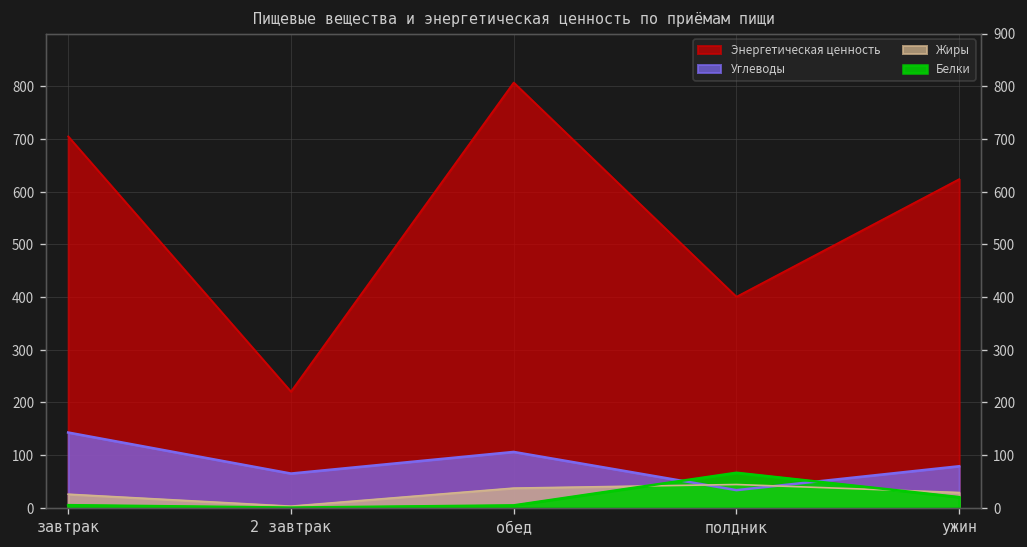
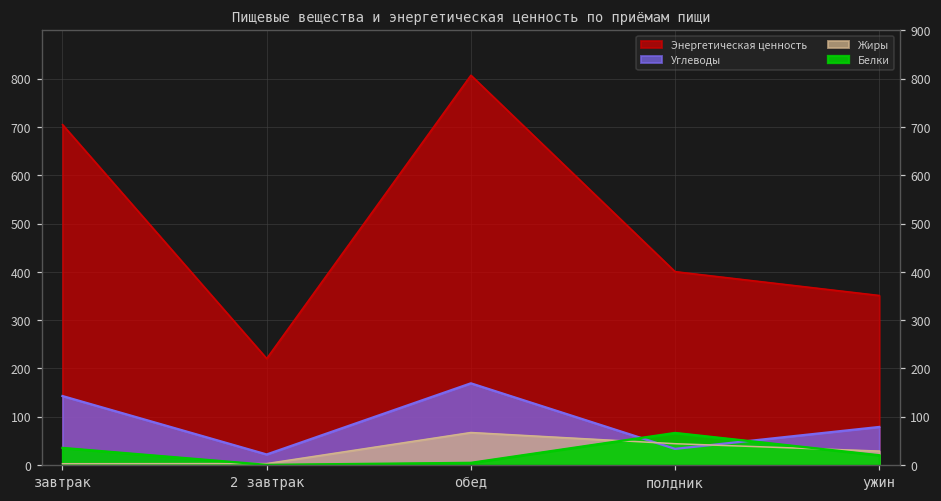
  {
    "Энергетическая ценность": {
      "завтрак": 710,
      "2 завтрак": 220,
      "обед": 810,
      "полдник": 400,
-     "ужин": 620
+     "ужин": 350
    },
    "Углеводы": {
      "завтрак": 140,
-     "2 завтрак": 60,
-     "обед": 110,
+     "2 завтрак": 20,
+     "обед": 170,
      "полдник": 30,
      "ужин": 80
    },
    "Жиры": {
-     "завтрак": 30,
-     "обед": 40,
+     "завтрак": 0,
+     "обед": 70,
      "полдник": 40,
      "ужин": 30
    },
    "Белки": {
-     "завтрак": 0,
+     "завтрак": 40,
      "обед": 0,
      "полдник": 70,
      "ужин": 20
    }
  }
